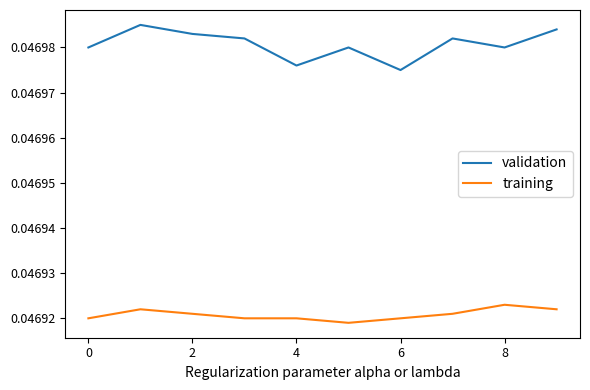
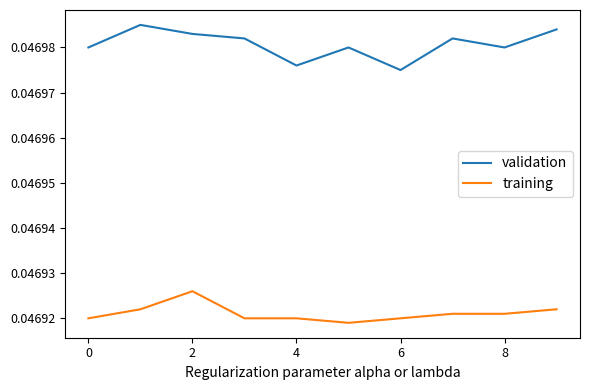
  {
    "validation": {
      "0": 0.046980,
      "2": 0.046983,
      "4": 0.046976,
      "6": 0.046975,
      "8": 0.046980
    },
    "training": {
      "0": 0.046920,
-     "2": 0.046921,
+     "2": 0.046926,
      "4": 0.046920,
      "6": 0.046920,
-     "8": 0.046923
+     "8": 0.046921
    }
  }
